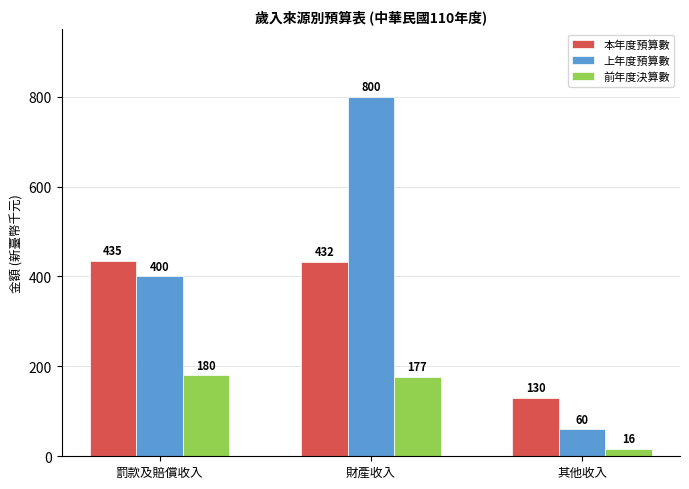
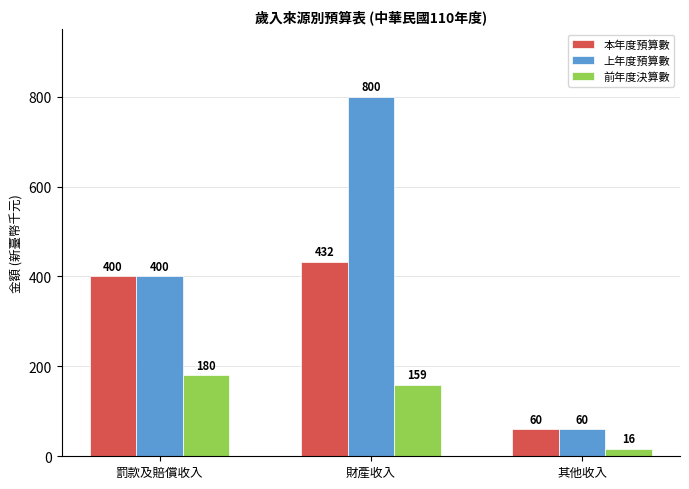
  {
    "本年度預算數": {
-     "罰款及賠償收入": 435,
+     "罰款及賠償收入": 400,
      "財產收入": 432,
-     "其他收入": 130
+     "其他收入": 60
    },
    "上年度預算數": {
      "罰款及賠償收入": 400,
      "財產收入": 800,
      "其他收入": 60
    },
    "前年度決算數": {
      "罰款及賠償收入": 180,
-     "財產收入": 177,
+     "財產收入": 159,
      "其他收入": 16
    }
  }
